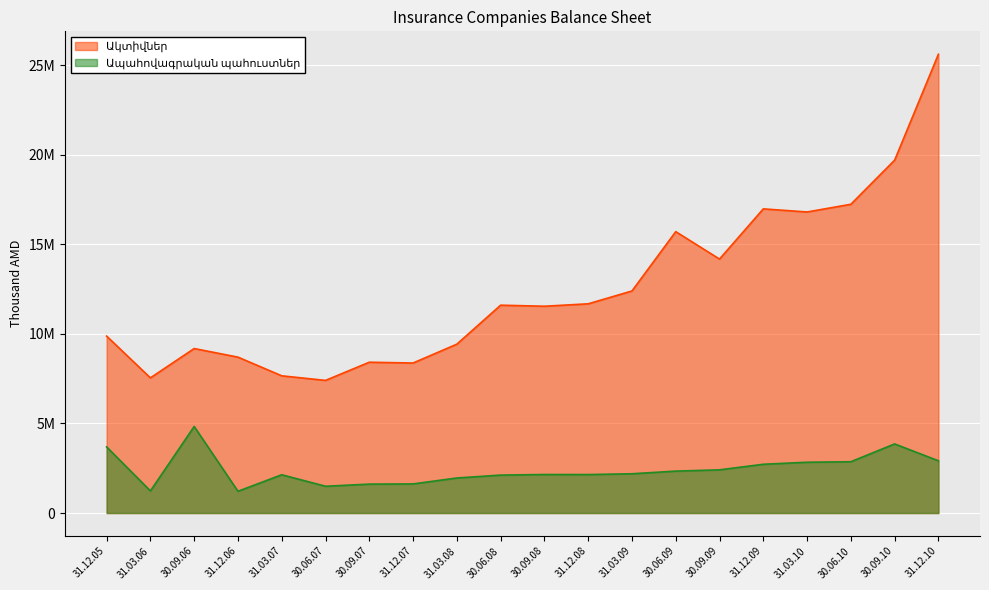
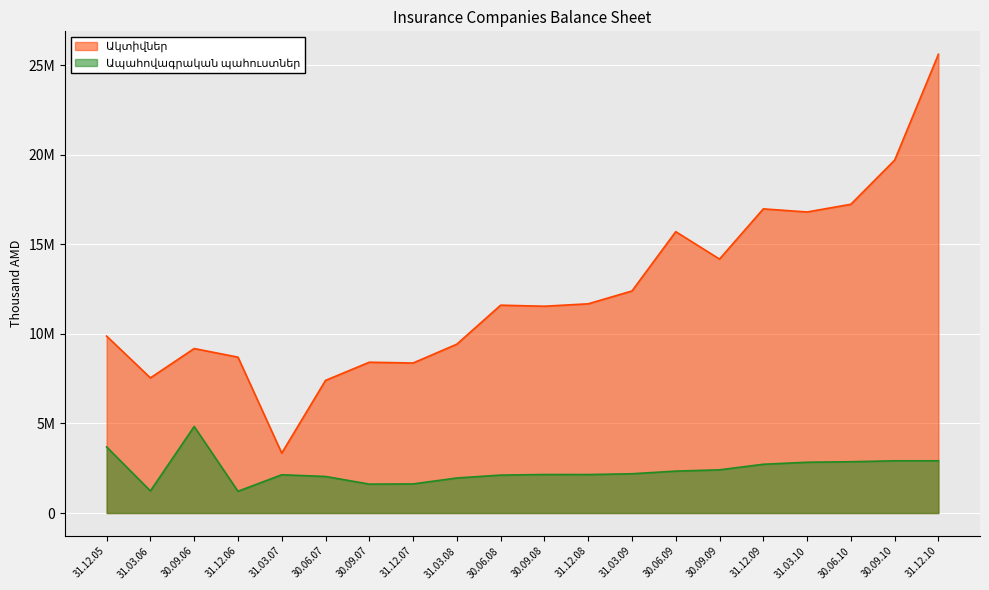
  {
    "Ակտիվներ": {
      "31.12.05": 9900000,
      "31.03.06": 7500000,
      "30.09.06": 9200000,
      "31.12.06": 8700000,
-     "31.03.07": 7700000,
+     "31.03.07": 3300000,
      "30.06.07": 7400000,
      "30.09.07": 8400000,
      "31.12.07": 8400000,
      "31.03.08": 9400000,
      "30.06.08": 11600000,
      "30.09.08": 11500000,
      "31.12.08": 11700000,
      "31.03.09": 12400000,
      "30.06.09": 15700000,
      "30.09.09": 14200000,
      "31.12.09": 17000000,
      "31.03.10": 16800000,
      "30.06.10": 17200000,
      "30.09.10": 19700000,
      "31.12.10": 25600000
    },
    "Ապահովագրական պահուստներ": {
      "31.12.05": 3700000,
      "31.03.06": 1200000,
      "30.09.06": 4800000,
      "31.12.06": 1200000,
      "31.03.07": 2100000,
-     "30.06.07": 1500000,
+     "30.06.07": 2000000,
      "30.09.07": 1600000,
      "31.12.07": 1600000,
      "31.03.08": 2000000,
      "30.06.08": 2100000,
      "30.09.08": 2200000,
      "31.12.08": 2100000,
      "31.03.09": 2200000,
      "30.06.09": 2300000,
      "30.09.09": 2400000,
      "31.12.09": 2700000,
      "31.03.10": 2800000,
      "30.06.10": 2900000,
-     "30.09.10": 3900000,
+     "30.09.10": 2900000,
      "31.12.10": 2900000
    }
  }
